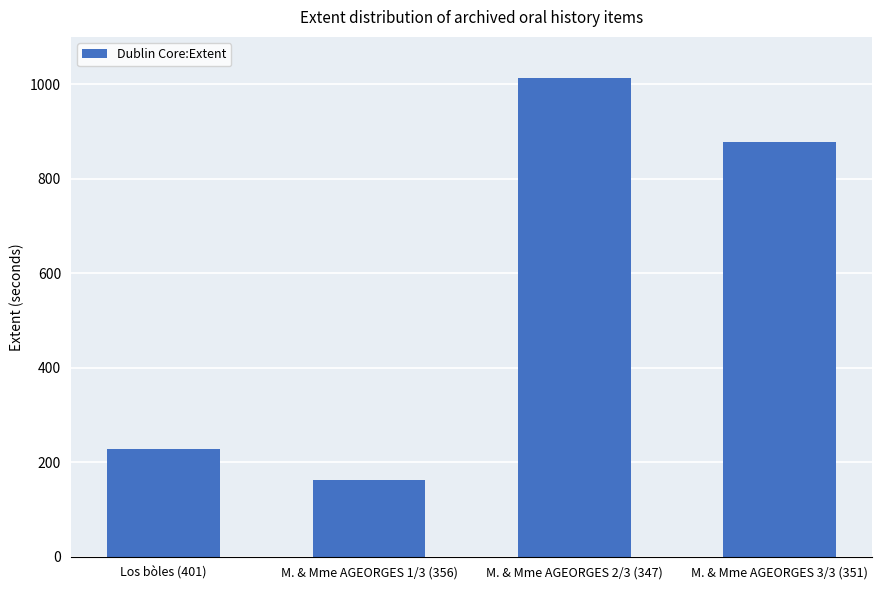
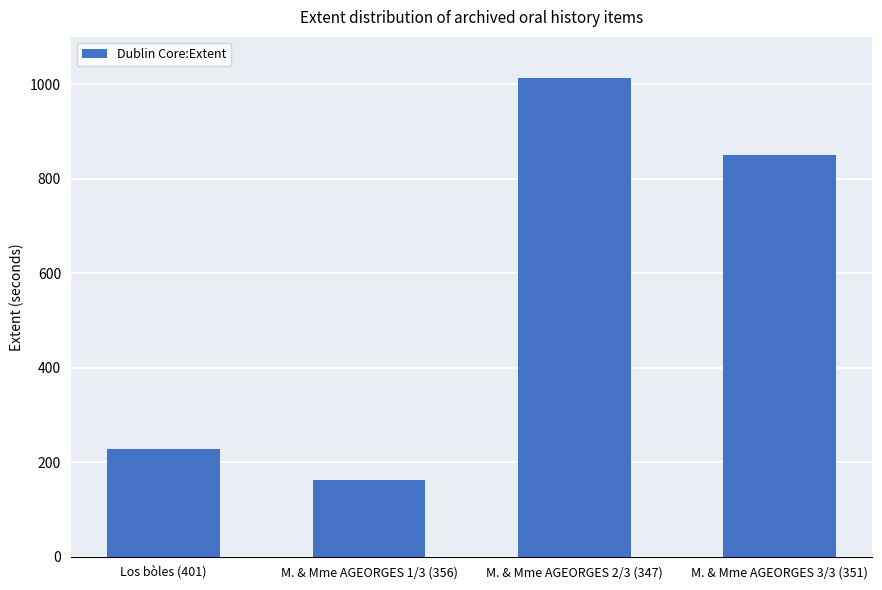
  {
    "Los bòles (401)": 230,
    "M. & Mme AGEORGES 1/3 (356)": 160,
    "M. & Mme AGEORGES 2/3 (347)": 1010,
-   "M. & Mme AGEORGES 3/3 (351)": 880
+   "M. & Mme AGEORGES 3/3 (351)": 850
  }
